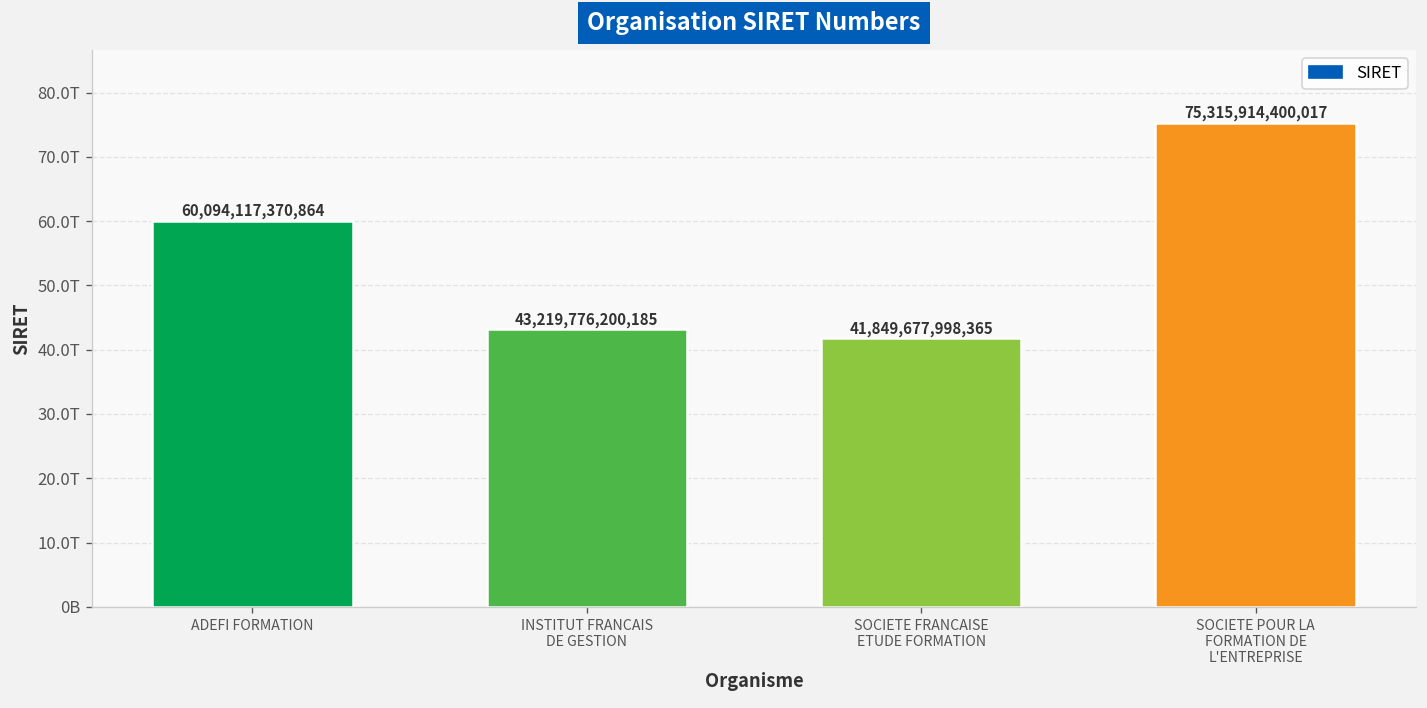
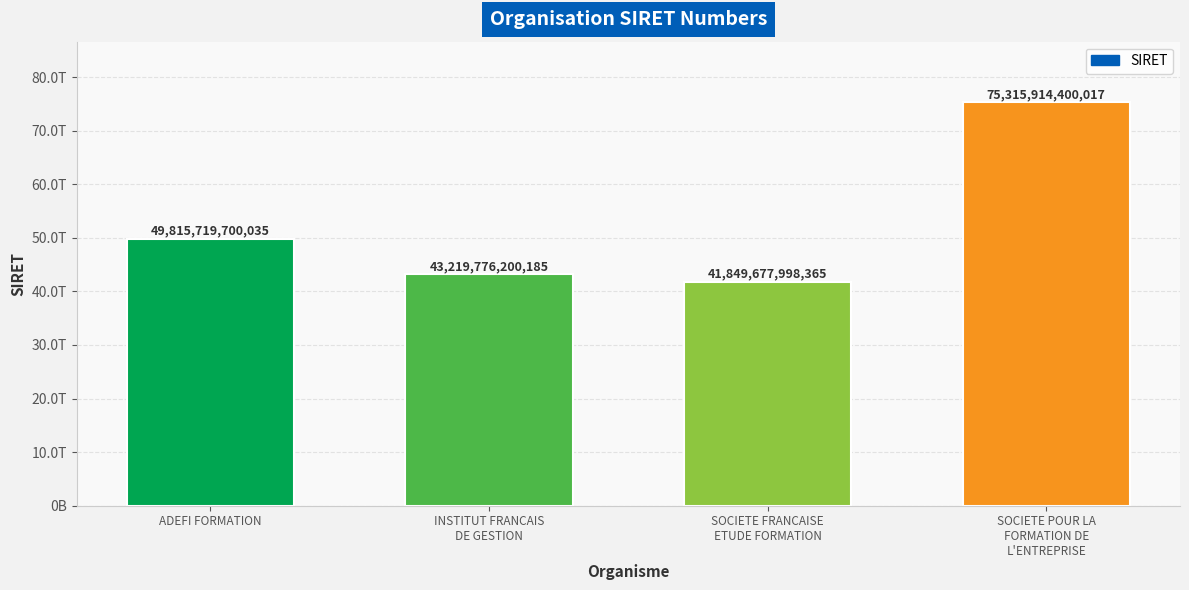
  {
-   "ADEFI FORMATION": "60,094,117,370,864",
+   "ADEFI FORMATION": "49,815,719,700,035",
    "INSTITUT FRANCAIS DE GESTION": "43,219,776,200,185",
    "SOCIETE FRANCAISE ETUDE FORMATION": "41,849,677,998,365",
    "SOCIETE POUR LA FORMATION DE L'ENTREPRISE": "75,315,914,400,017"
  }
